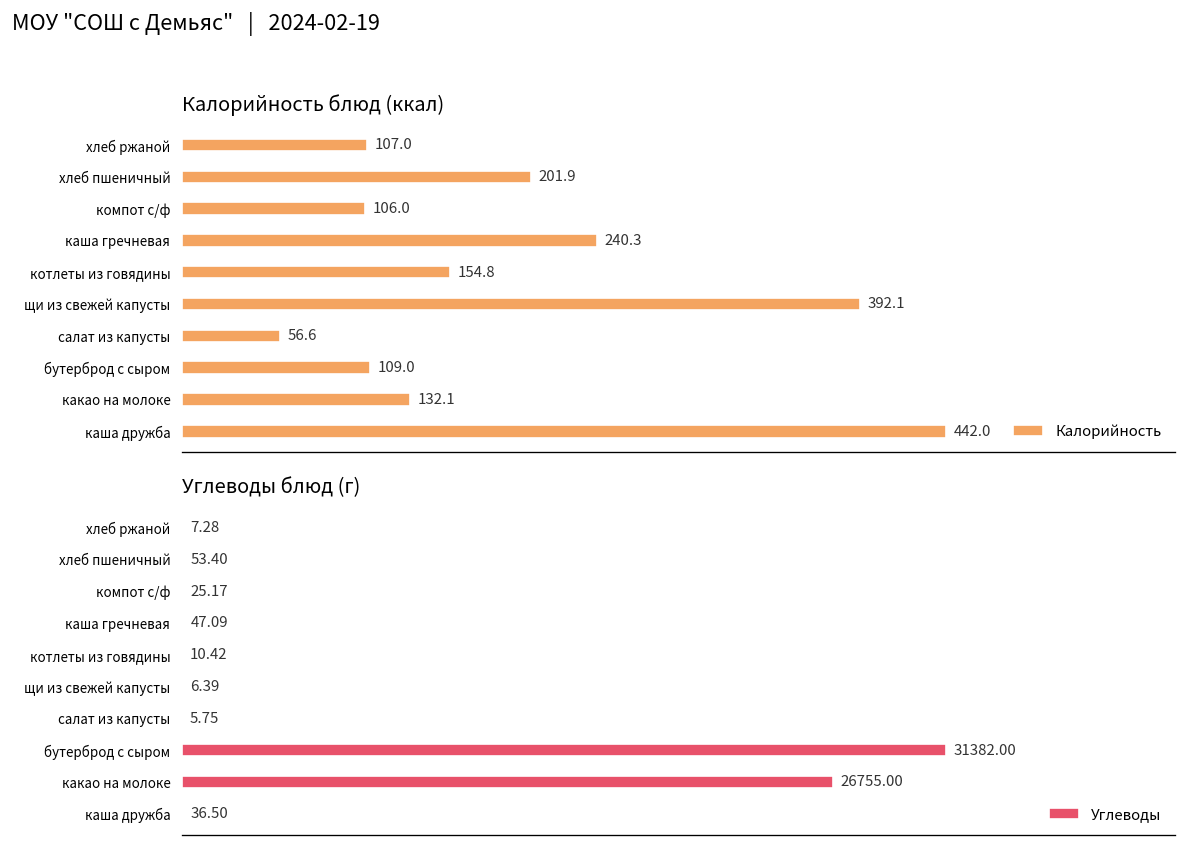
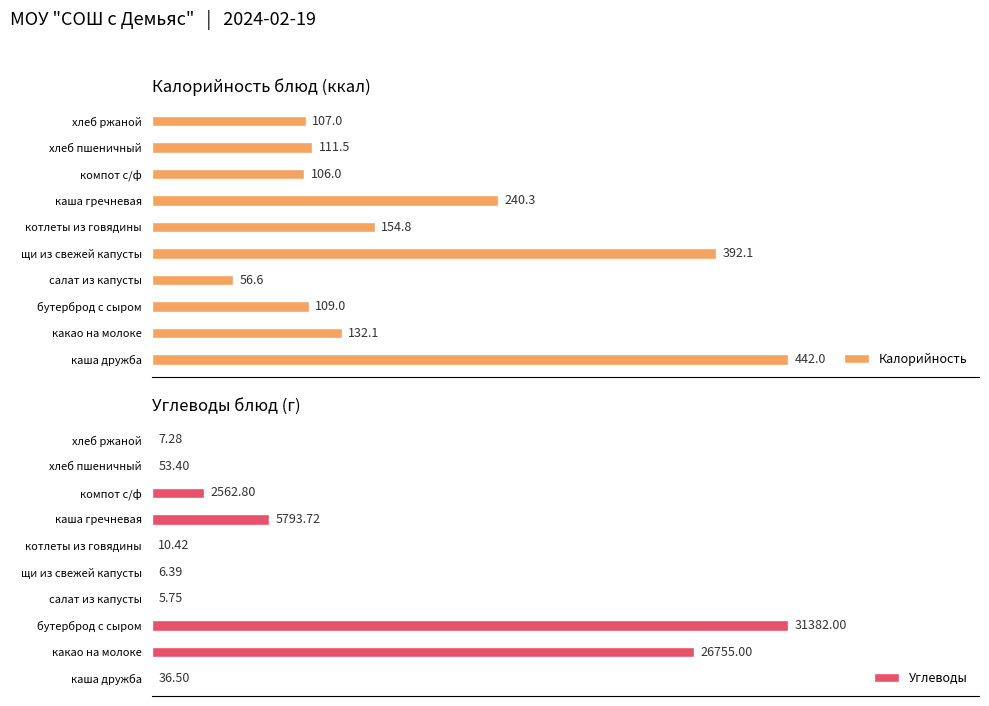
  {
    "Калорийность блюд (ккал)": {
      "хлеб ржаной": 107.0,
-     "хлеб пшеничный": 201.9,
+     "хлеб пшеничный": 111.5,
      "компот с/ф": 106.0,
      "каша гречневая": 240.3,
      "котлеты из говядины": 154.8,
      "щи из свежей капусты": 392.1,
      "салат из капусты": 56.6,
      "бутерброд с сыром": 109.0,
      "какао на молоке": 132.1,
      "каша дружба": 442.0
    },
    "Углеводы блюд (г)": {
      "хлеб ржаной": 7.28,
      "хлеб пшеничный": 53.40,
-     "компот с/ф": 25.17,
-     "каша гречневая": 47.09,
+     "компот с/ф": 2562.80,
+     "каша гречневая": 5793.72,
      "котлеты из говядины": 10.42,
      "щи из свежей капусты": 6.39,
      "салат из капусты": 5.75,
      "бутерброд с сыром": 31382.00,
      "какао на молоке": 26755.00,
      "каша дружба": 36.50
    }
  }
